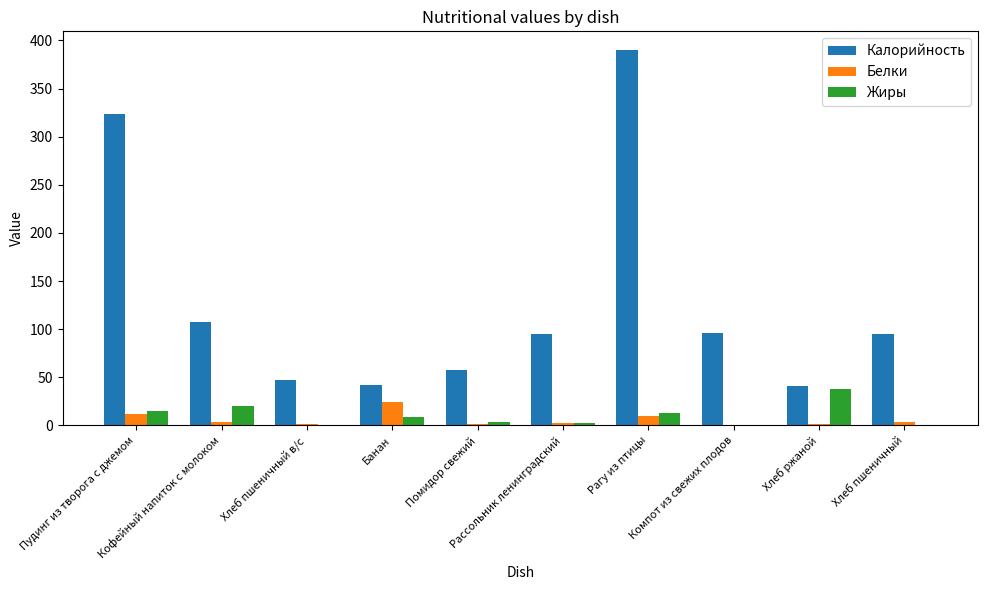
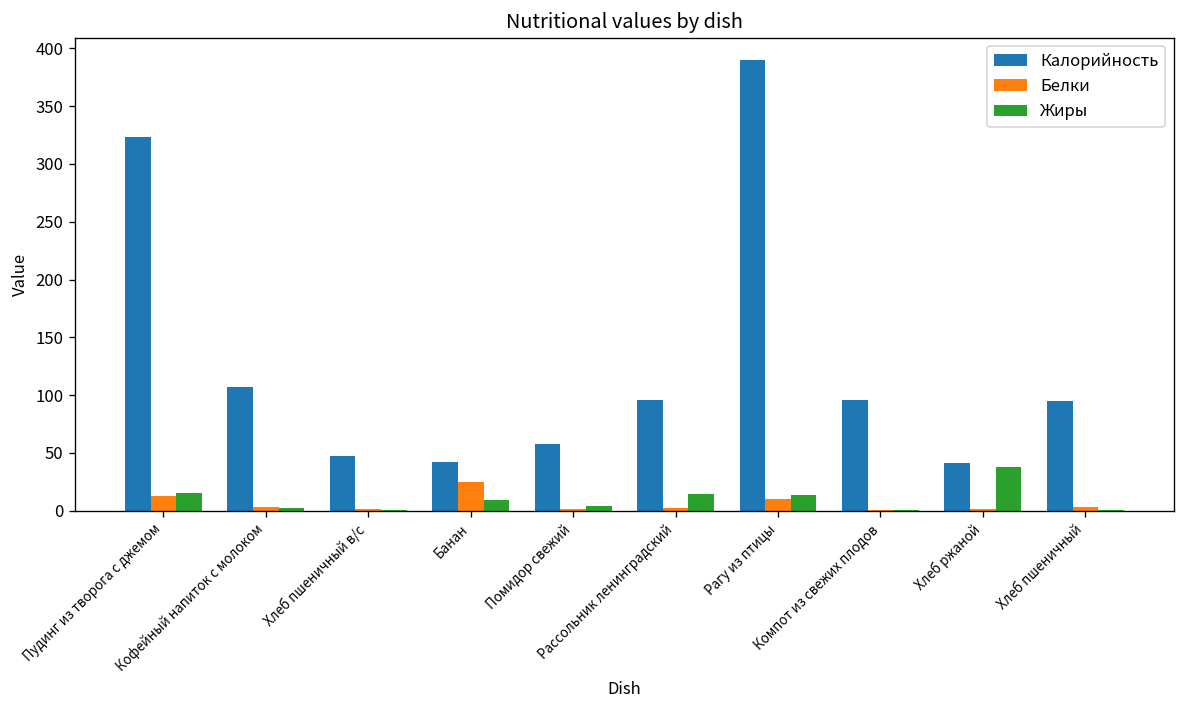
  {
    "Калорийность": {
      "Пудинг из творога с джемом": 320,
      "Кофейный напиток с молоком": 110,
      "Хлеб пшеничный в/с": 50,
      "Банан": 40,
      "Помидор свежий": 60,
      "Рассольник ленинградский": 100,
      "Рагу из птицы": 390,
      "Компот из свежих плодов": 100,
      "Хлеб ржаной": 40,
      "Хлеб пшеничный": 90
    },
    "Белки": {
      "Пудинг из творога с джемом": 10,
      "Кофейный напиток с молоком": 0,
      "Банан": 20,
      "Рагу из птицы": 10,
      "Хлеб пшеничный": 0
    },
    "Жиры": {
      "Пудинг из творога с джемом": 20,
-     "Кофейный напиток с молоком": 20,
+     "Кофейный напиток с молоком": 0,
      "Банан": 10,
      "Помидор свежий": 0,
-     "Рассольник ленинградский": 0,
+     "Рассольник ленинградский": 10,
      "Рагу из птицы": 10,
      "Хлеб ржаной": 40
    }
  }
